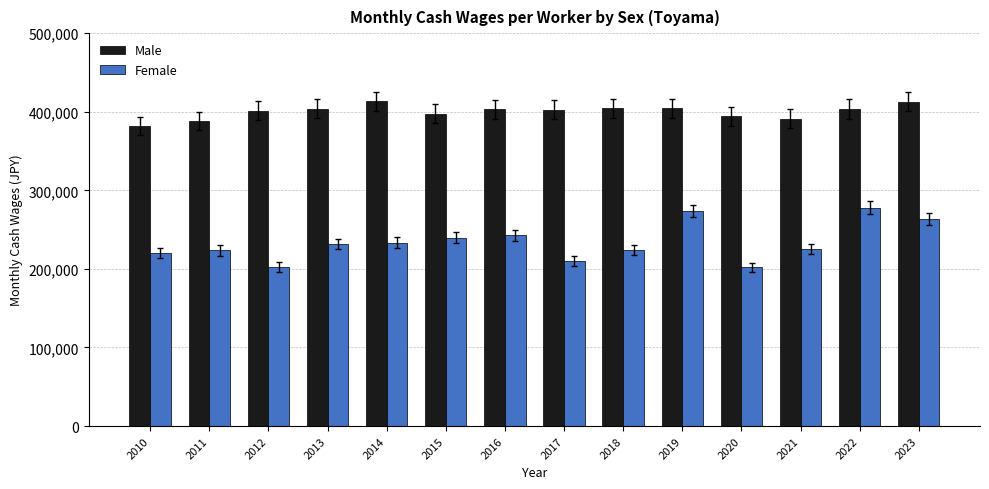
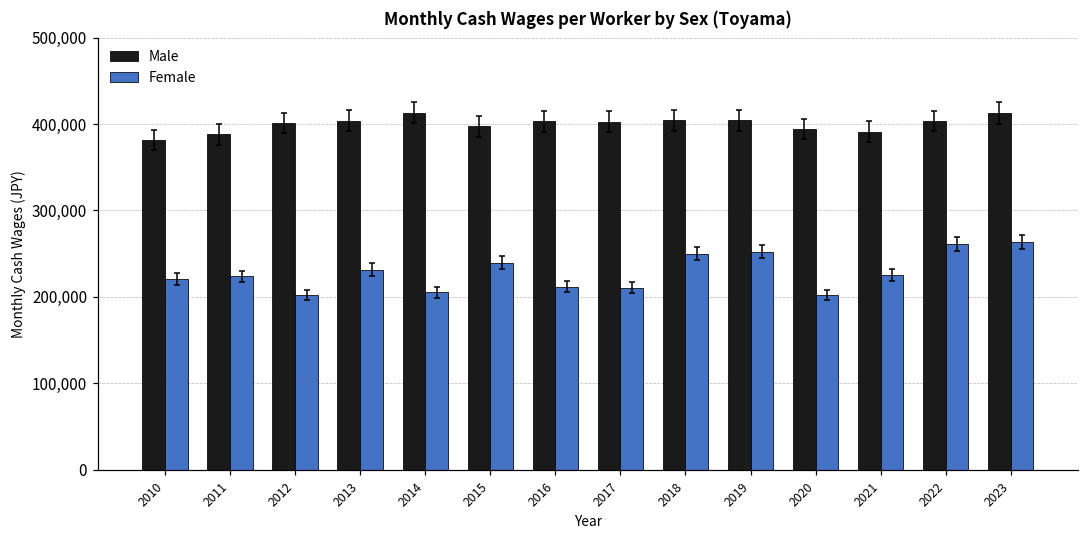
  {
    "Female": {
      "2010": "220,000",
      "2011": "220,000",
      "2012": "200,000",
      "2013": "230,000",
-     "2014": "230,000",
+     "2014": "210,000",
      "2015": "240,000",
-     "2016": "240,000",
+     "2016": "210,000",
      "2017": "210,000",
-     "2018": "220,000",
-     "2019": "270,000",
+     "2018": "250,000",
+     "2019": "250,000",
      "2020": "200,000",
      "2021": "230,000",
-     "2022": "280,000",
+     "2022": "260,000",
      "2023": "260,000"
    }
  }
